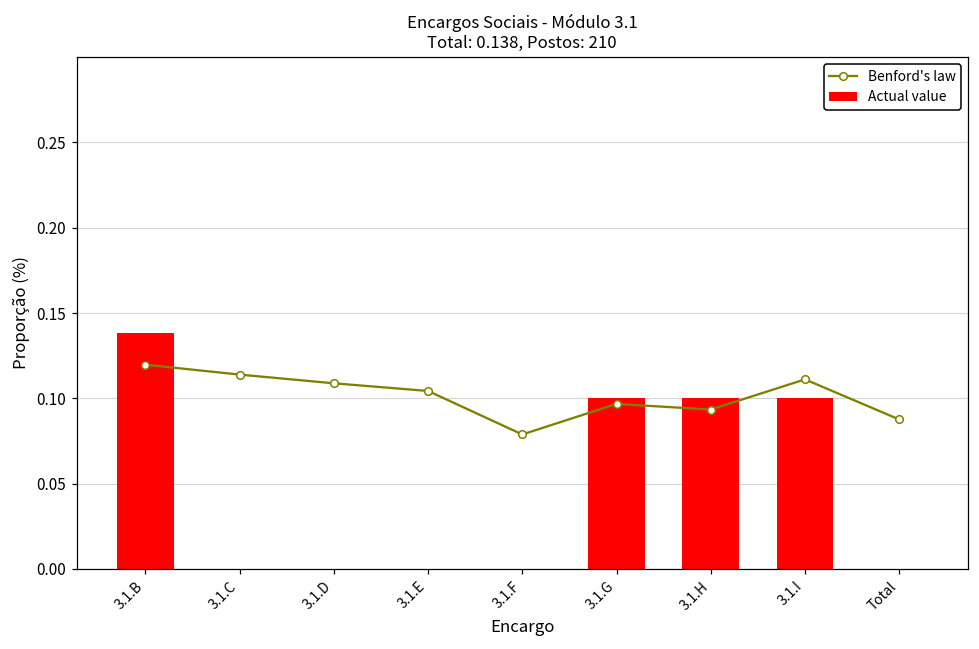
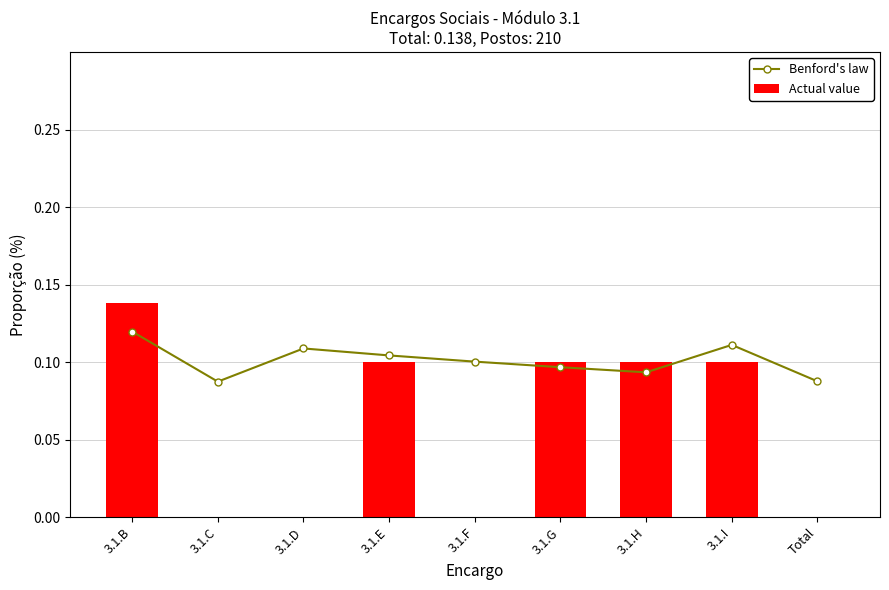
  {
    "Benford's law": {
      "3.1.B": 0.120,
-     "3.1.C": 0.114,
+     "3.1.C": 0.087,
      "3.1.D": 0.109,
      "3.1.E": 0.104,
-     "3.1.F": 0.079,
+     "3.1.F": 0.100,
      "3.1.G": 0.097,
      "3.1.H": 0.093,
      "3.1.I": 0.111,
      "Total": 0.088
    },
    "Actual value": {
      "3.1.B": 0.138,
      "3.1.C": 0.0,
      "3.1.D": 0.0,
-     "3.1.E": 0.0,
+     "3.1.E": 0.1,
      "3.1.F": 0.0,
      "3.1.G": 0.1,
      "3.1.H": 0.1,
      "3.1.I": 0.1,
      "Total": 0.0
    }
  }
